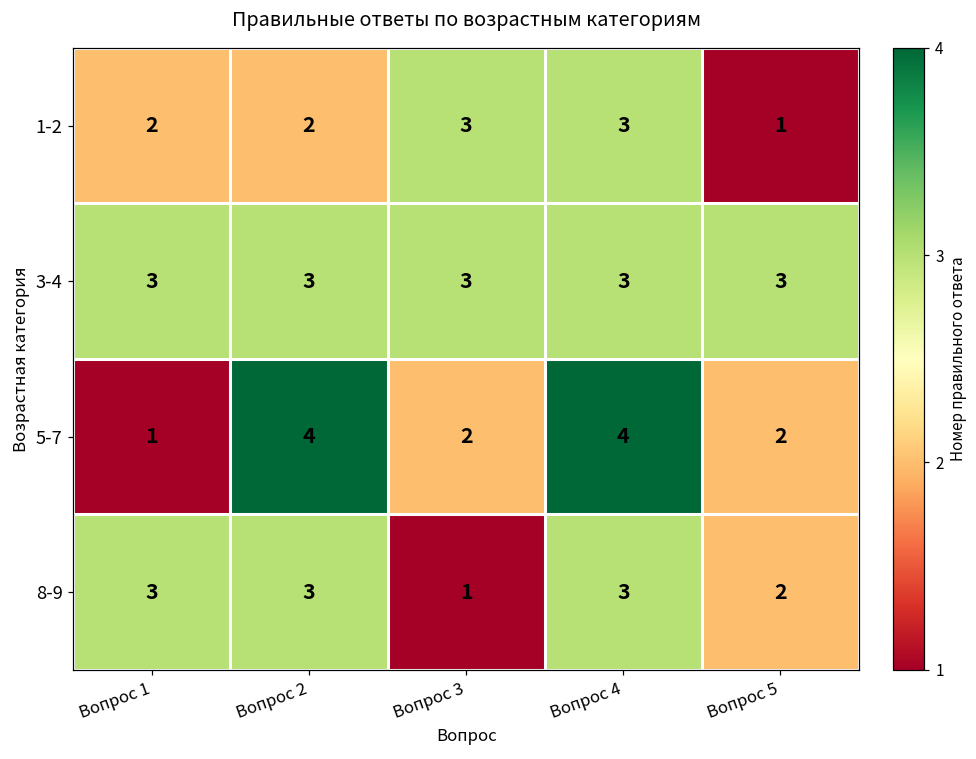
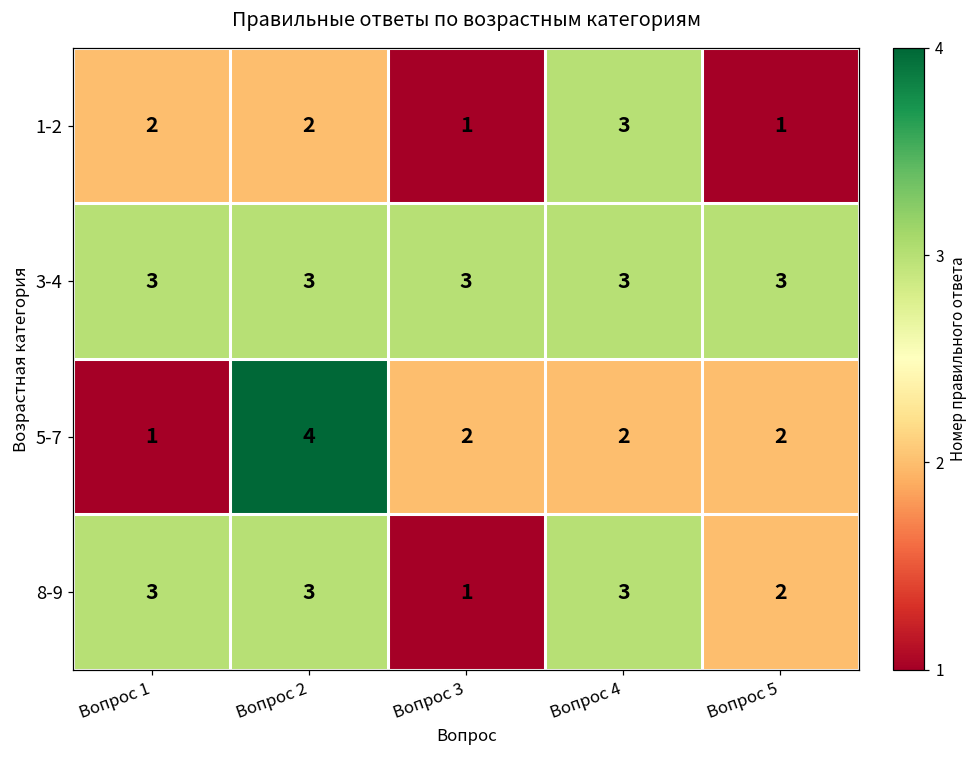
  {
    "1-2": {
      "Вопрос 1": 2,
      "Вопрос 2": 2,
-     "Вопрос 3": 3,
+     "Вопрос 3": 1,
      "Вопрос 4": 3,
      "Вопрос 5": 1
    },
    "3-4": {
      "Вопрос 1": 3,
      "Вопрос 2": 3,
      "Вопрос 3": 3,
      "Вопрос 4": 3,
      "Вопрос 5": 3
    },
    "5-7": {
      "Вопрос 1": 1,
      "Вопрос 2": 4,
      "Вопрос 3": 2,
-     "Вопрос 4": 4,
+     "Вопрос 4": 2,
      "Вопрос 5": 2
    },
    "8-9": {
      "Вопрос 1": 3,
      "Вопрос 2": 3,
      "Вопрос 3": 1,
      "Вопрос 4": 3,
      "Вопрос 5": 2
    }
  }
